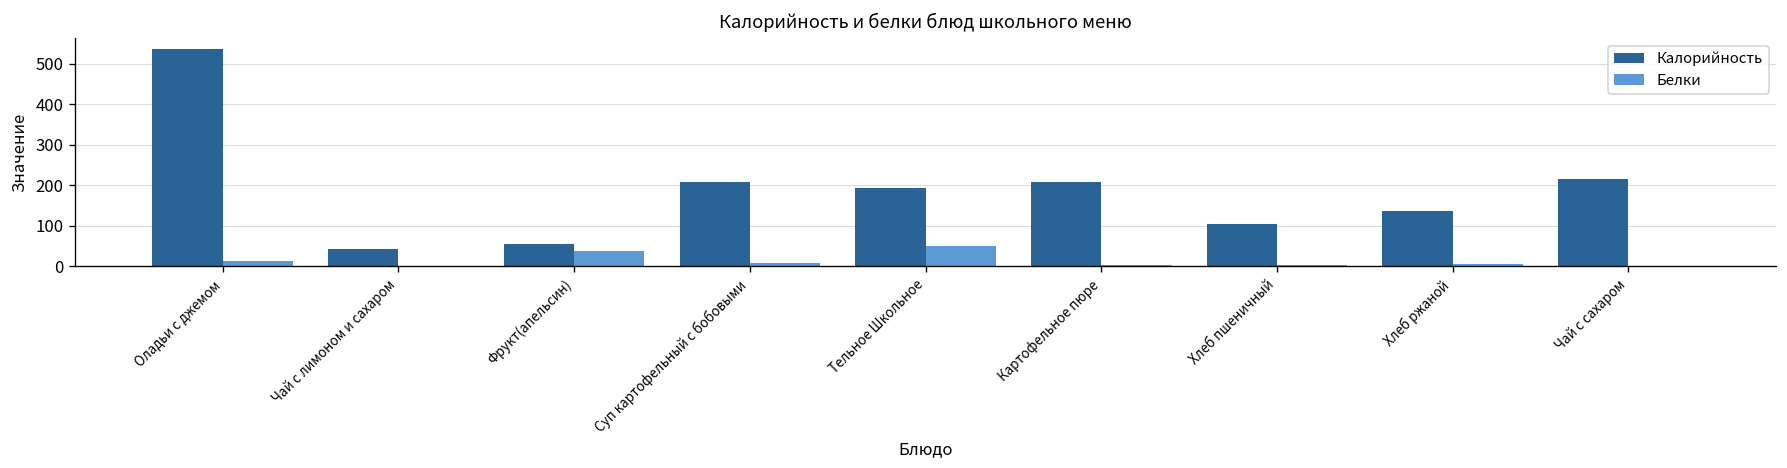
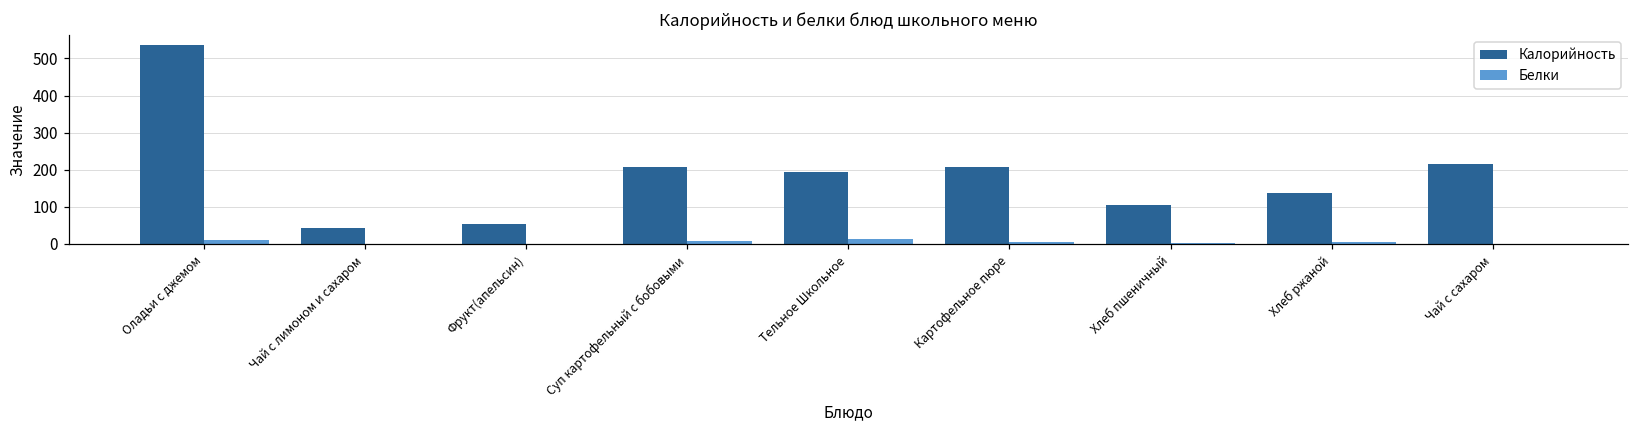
  {
    "Калорийность": {
      "Оладьи с джемом": 540,
      "Чай с лимоном и сахаром": 40,
      "Фрукт(апельсин)": 50,
      "Суп картофельный с бобовыми": 210,
      "Тельное Школьное": 190,
      "Картофельное пюре": 210,
      "Хлеб пшеничный": 100,
      "Хлеб ржаной": 140,
      "Чай с сахаром": 210
    },
    "Белки": {
      "Оладьи с джемом": 10,
-     "Фрукт(апельсин)": 40,
+     "Фрукт(апельсин)": 0,
      "Суп картофельный с бобовыми": 10,
-     "Тельное Школьное": 50
+     "Тельное Школьное": 10
    }
  }
